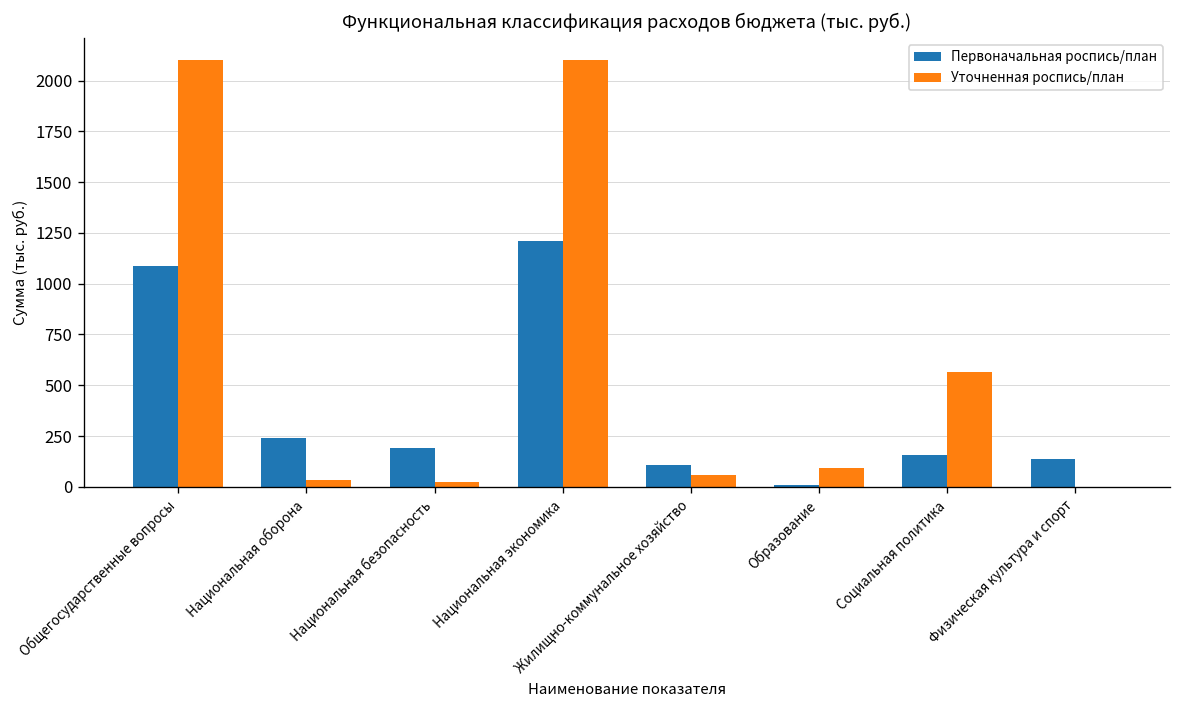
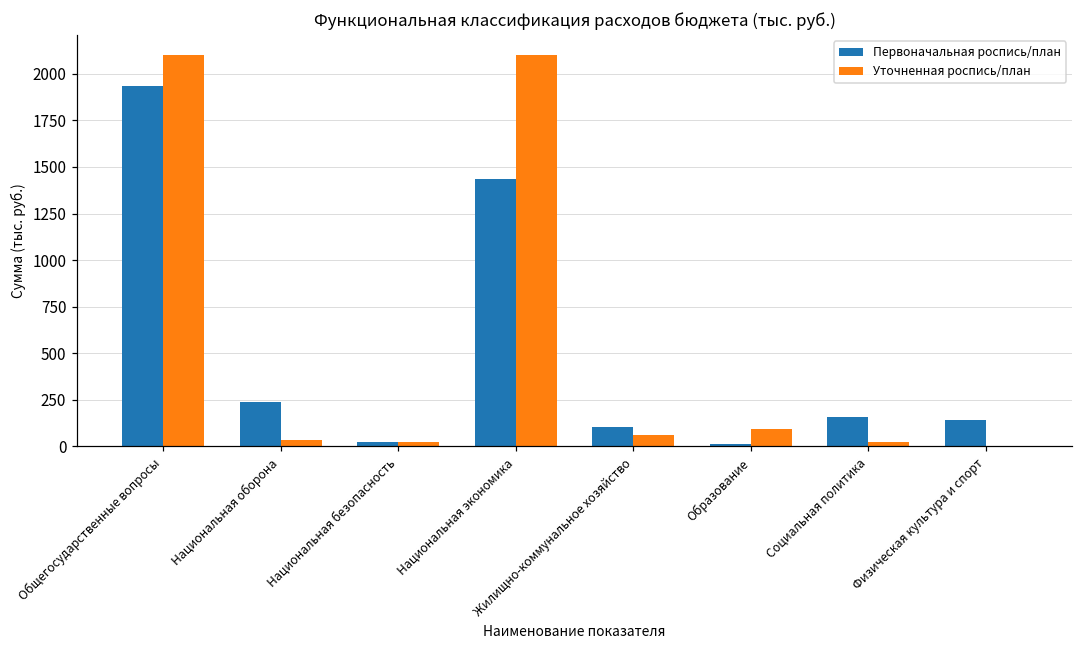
  {
    "Первоначальная роспись/план": {
-     "Общегосударственные вопросы": 1090,
+     "Общегосударственные вопросы": 1930,
      "Национальная оборона": 240,
-     "Национальная безопасность": 190,
-     "Национальная экономика": 1210,
+     "Национальная безопасность": 20,
+     "Национальная экономика": 1440,
      "Жилищно-коммунальное хозяйство": 110,
      "Социальная политика": 160,
      "Физическая культура и спорт": 140
    },
    "Уточненная роспись/план": {
      "Общегосударственные вопросы": 2100,
      "Национальная оборона": 30,
      "Национальная безопасность": 20,
      "Национальная экономика": 2100,
      "Жилищно-коммунальное хозяйство": 60,
      "Образование": 90,
-     "Социальная политика": 560,
+     "Социальная политика": 20,
      "Физическая культура и спорт": 0
    }
  }
